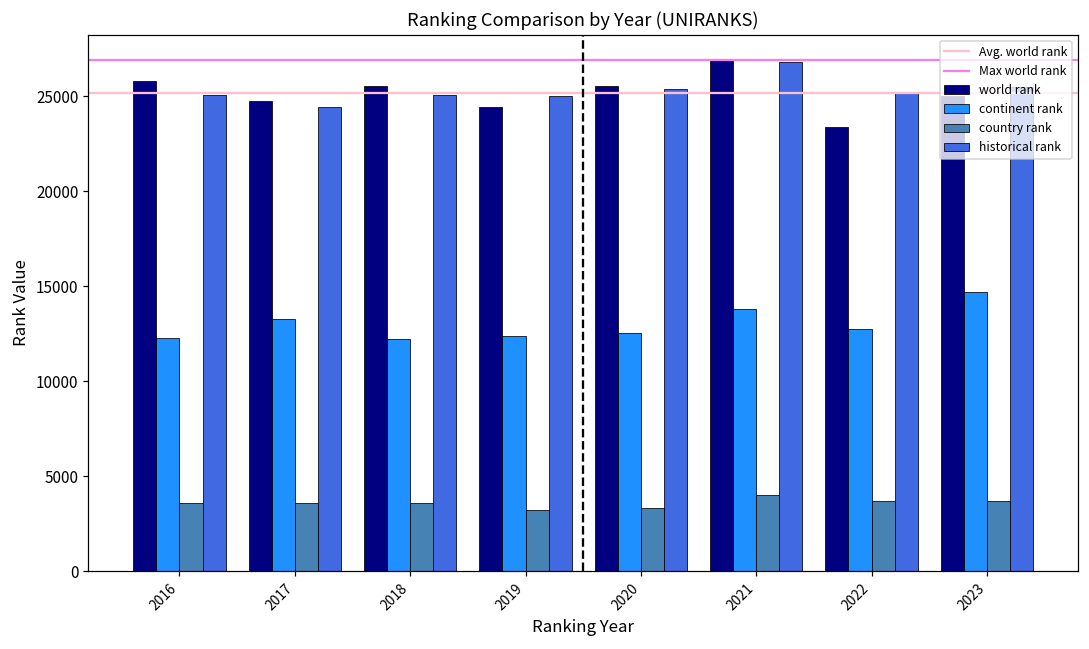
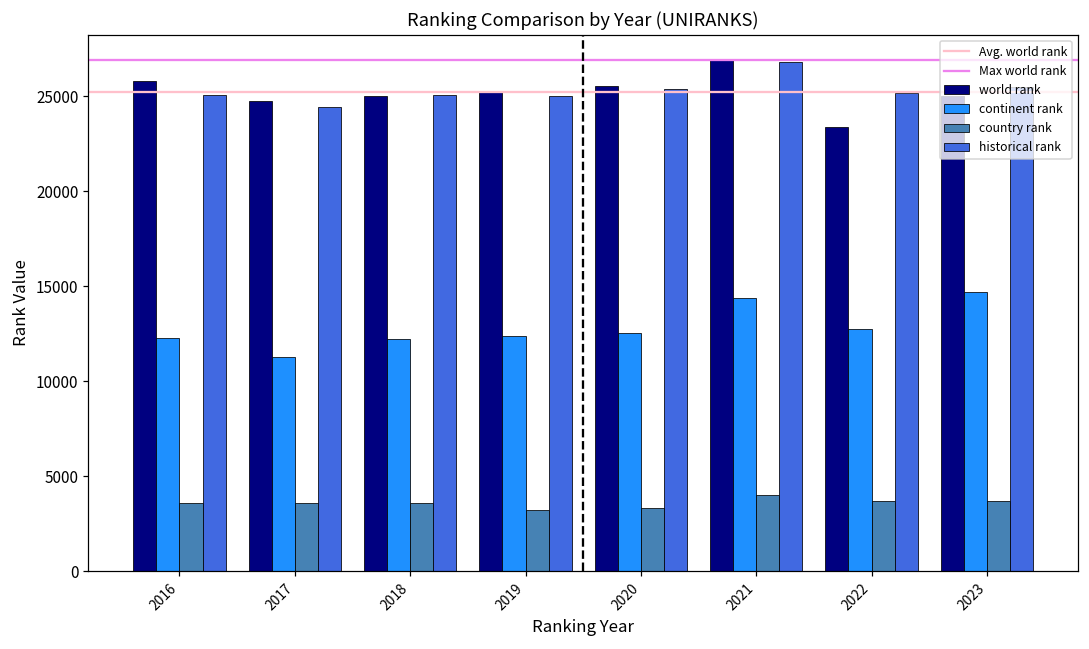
  {
    "world rank": {
      "2016": 25800,
      "2017": 24800,
-     "2018": 25600,
-     "2019": 24500,
+     "2018": 25000,
+     "2019": 25200,
      "2020": 25500,
      "2021": 26900,
      "2022": 23400
    },
    "continent rank": {
      "2016": 12300,
-     "2017": 13300,
+     "2017": 11300,
      "2018": 12300,
      "2019": 12400,
      "2020": 12600,
-     "2021": 13800,
+     "2021": 14400,
      "2022": 12700,
      "2023": 14700
    }
  }
